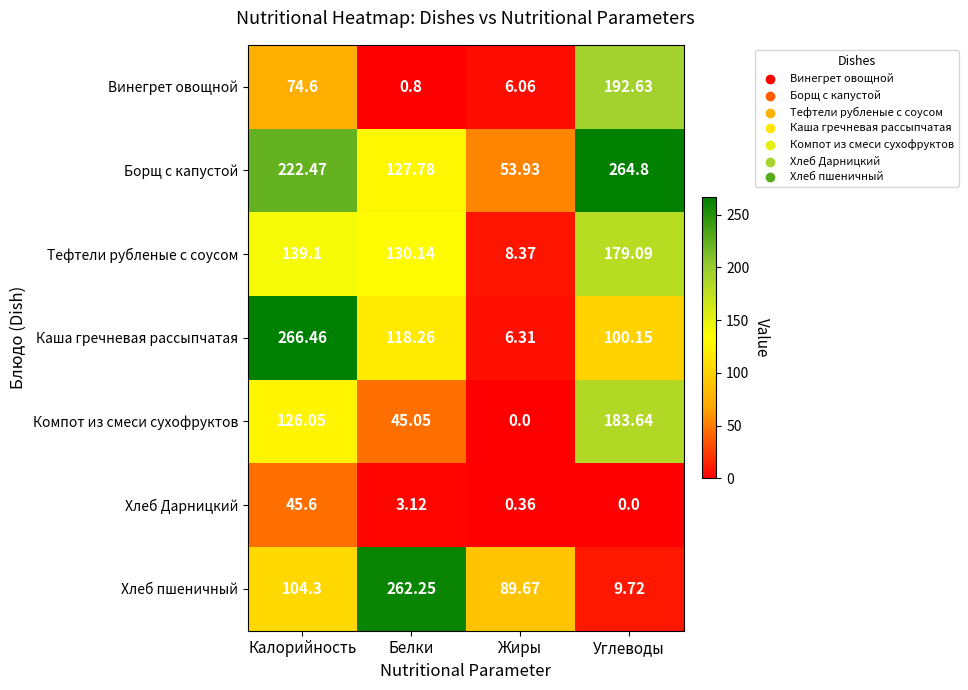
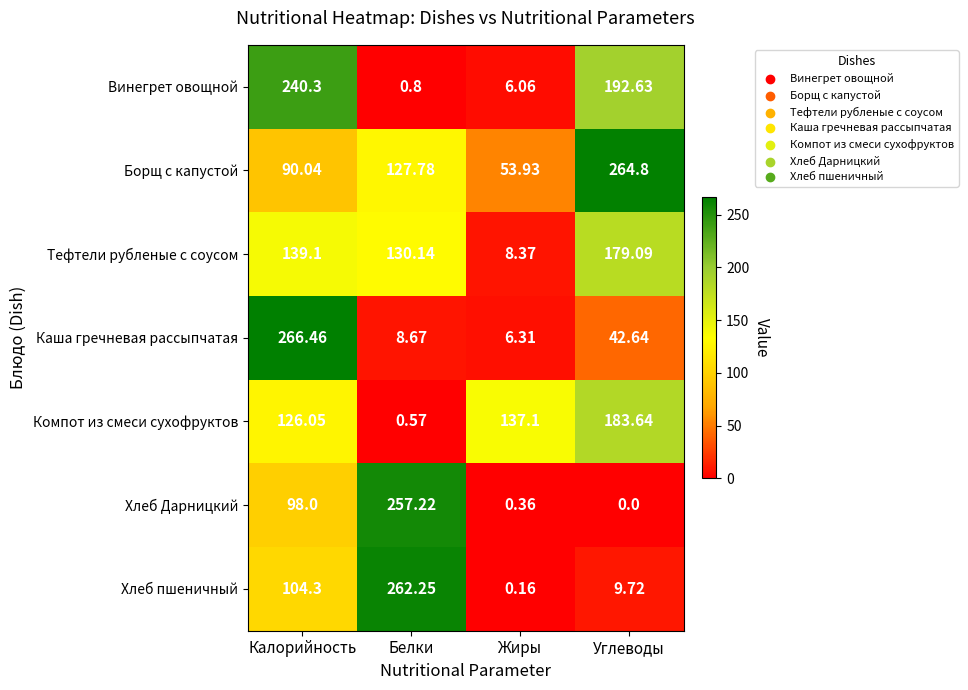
  {
    "Винегрет овощной": {
-     "Калорийность": 74.6,
+     "Калорийность": 240.3,
      "Белки": 0.8,
      "Жиры": 6.06,
      "Углеводы": 192.63
    },
    "Борщ с капустой": {
-     "Калорийность": 222.47,
+     "Калорийность": 90.04,
      "Белки": 127.78,
      "Жиры": 53.93,
      "Углеводы": 264.8
    },
    "Тефтели рубленые с соусом": {
      "Калорийность": 139.1,
      "Белки": 130.14,
      "Жиры": 8.37,
      "Углеводы": 179.09
    },
    "Каша гречневая рассыпчатая": {
      "Калорийность": 266.46,
-     "Белки": 118.26,
+     "Белки": 8.67,
      "Жиры": 6.31,
-     "Углеводы": 100.15
+     "Углеводы": 42.64
    },
    "Компот из смеси сухофруктов": {
      "Калорийность": 126.05,
-     "Белки": 45.05,
-     "Жиры": 0.0,
+     "Белки": 0.57,
+     "Жиры": 137.1,
      "Углеводы": 183.64
    },
    "Хлеб Дарницкий": {
-     "Калорийность": 45.6,
-     "Белки": 3.12,
+     "Калорийность": 98.0,
+     "Белки": 257.22,
      "Жиры": 0.36,
      "Углеводы": 0.0
    },
    "Хлеб пшеничный": {
      "Калорийность": 104.3,
      "Белки": 262.25,
-     "Жиры": 89.67,
+     "Жиры": 0.16,
      "Углеводы": 9.72
    }
  }
